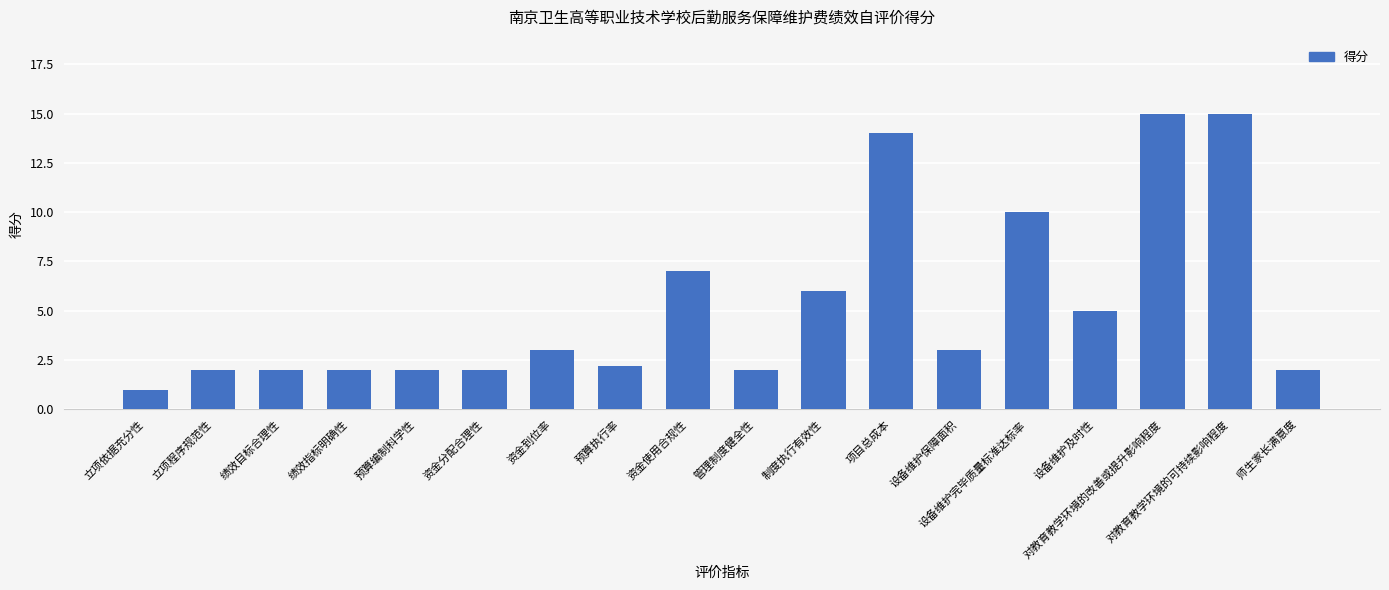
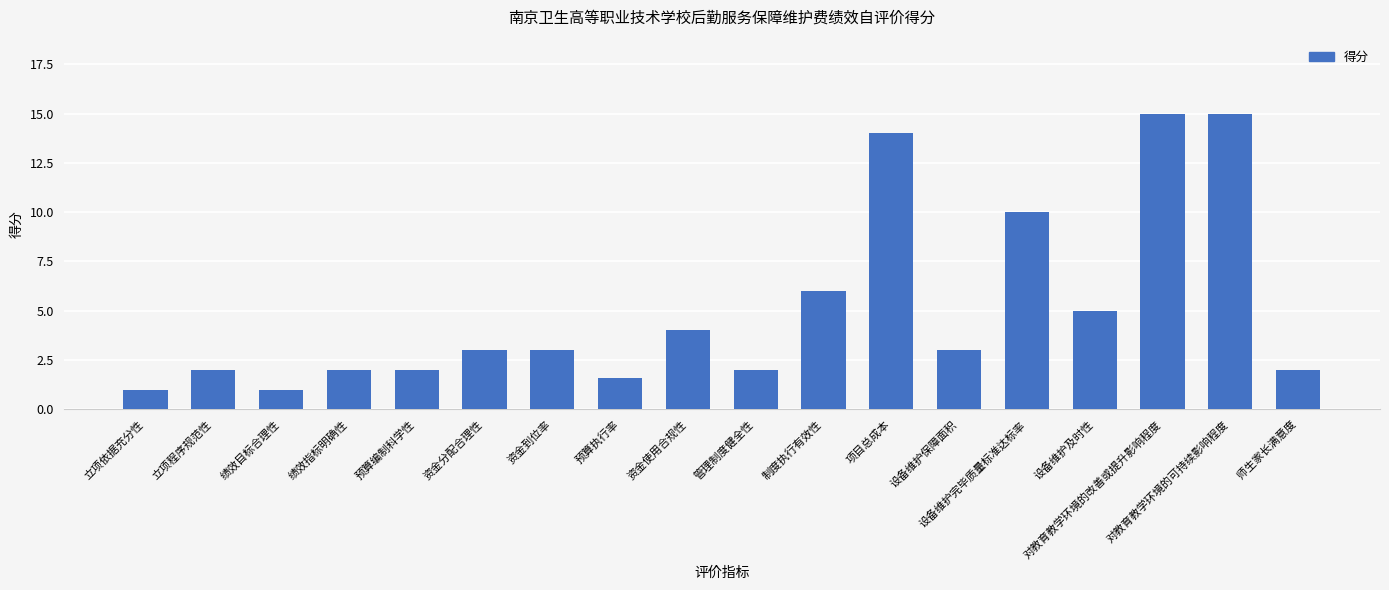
  {
    "立项依据充分性": 1.0,
    "立项程序规范性": 2.0,
-   "绩效目标合理性": 2,
+   "绩效目标合理性": 1,
    "绩效指标明确性": 2.0,
    "预算编制科学性": 2.0,
-   "资金分配合理性": 2,
+   "资金分配合理性": 3,
    "资金到位率": 3.0,
-   "预算执行率": 2.2,
-   "资金使用合规性": 7,
+   "预算执行率": 1.6,
+   "资金使用合规性": 4,
    "管理制度健全性": 2.0,
    "制度执行有效性": 6.0,
    "项目总成本": 14.0,
    "设备维护保障面积": 3.0,
    "设备维护完毕质量标准达标率": 10.0,
    "设备维护及时性": 5.0,
    "对教育教学环境的改善或提升影响程度": 15.0,
    "对教育教学环境的可持续影响程度": 15.0,
    "师生家长满意度": 2.0
  }
